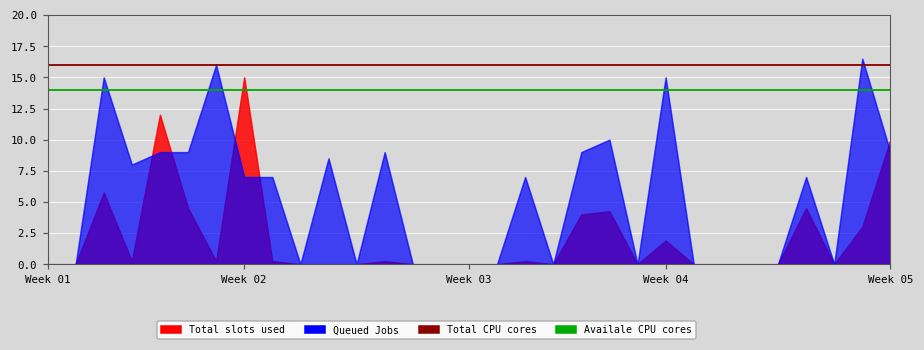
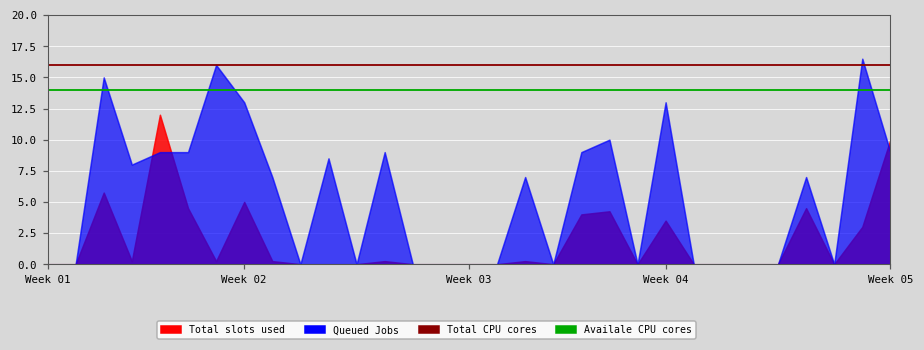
  {
    "Total CPU cores": {
      "Week 01": 16.0,
      "Week 02": 16.0,
      "Week 03": 16.0,
      "Week 04": 16.0,
      "Week 05": 16.0
    },
    "Total slots used": {
-     "Week 02": 15,
-     "Week 04": 1.9,
+     "Week 02": 5,
+     "Week 04": 3.5,
      "Week 05": 10.0
    },
    "Availale CPU cores": {
      "Week 01": 14.0,
      "Week 02": 14.0,
      "Week 03": 14.0,
      "Week 04": 14.0,
      "Week 05": 14.0
    },
    "Queued Jobs": {
-     "Week 02": 7,
-     "Week 04": 15,
+     "Week 02": 13,
+     "Week 04": 13,
      "Week 05": 9
    }
  }
